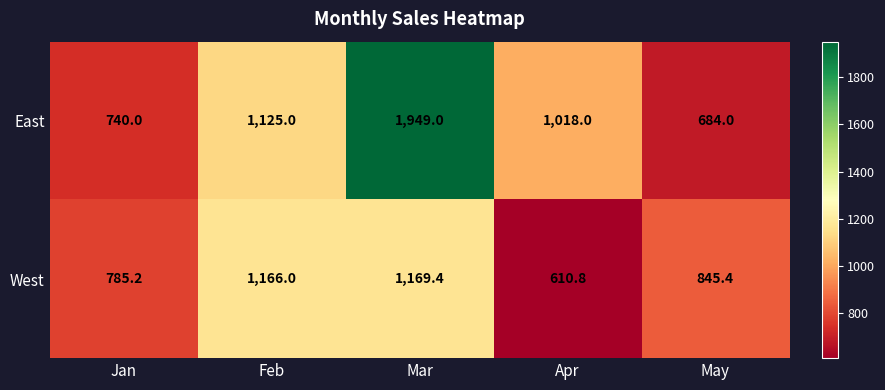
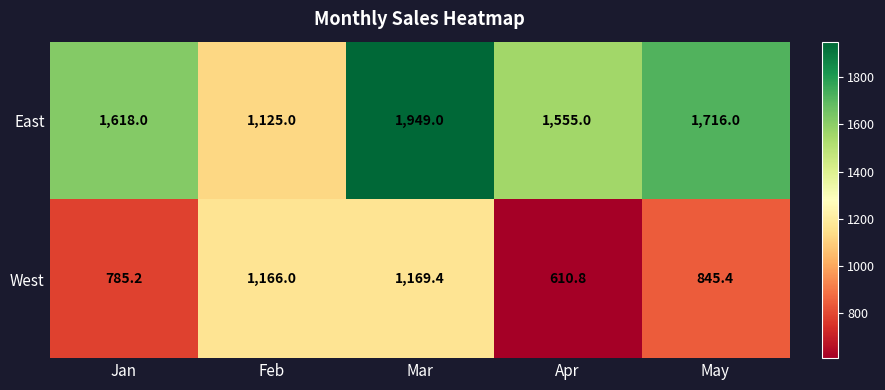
  {
    "East": {
-     "Jan": "740.0",
+     "Jan": "1,618.0",
      "Feb": "1,125.0",
      "Mar": "1,949.0",
-     "Apr": "1,018.0",
-     "May": "684.0"
+     "Apr": "1,555.0",
+     "May": "1,716.0"
    },
    "West": {
      "Jan": "785.2",
      "Feb": "1,166.0",
      "Mar": "1,169.4",
      "Apr": "610.8",
      "May": "845.4"
    }
  }
